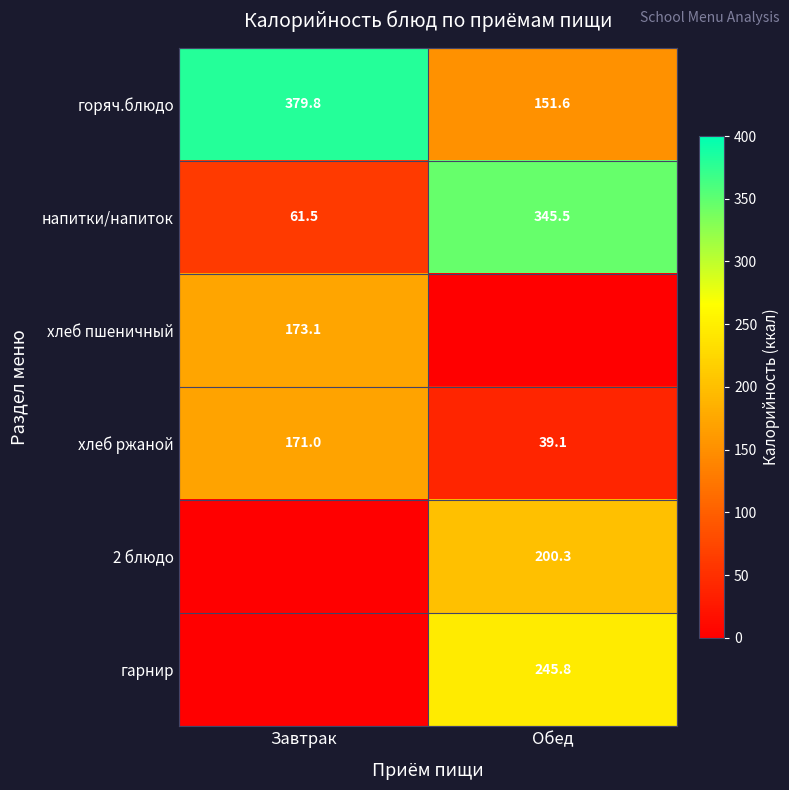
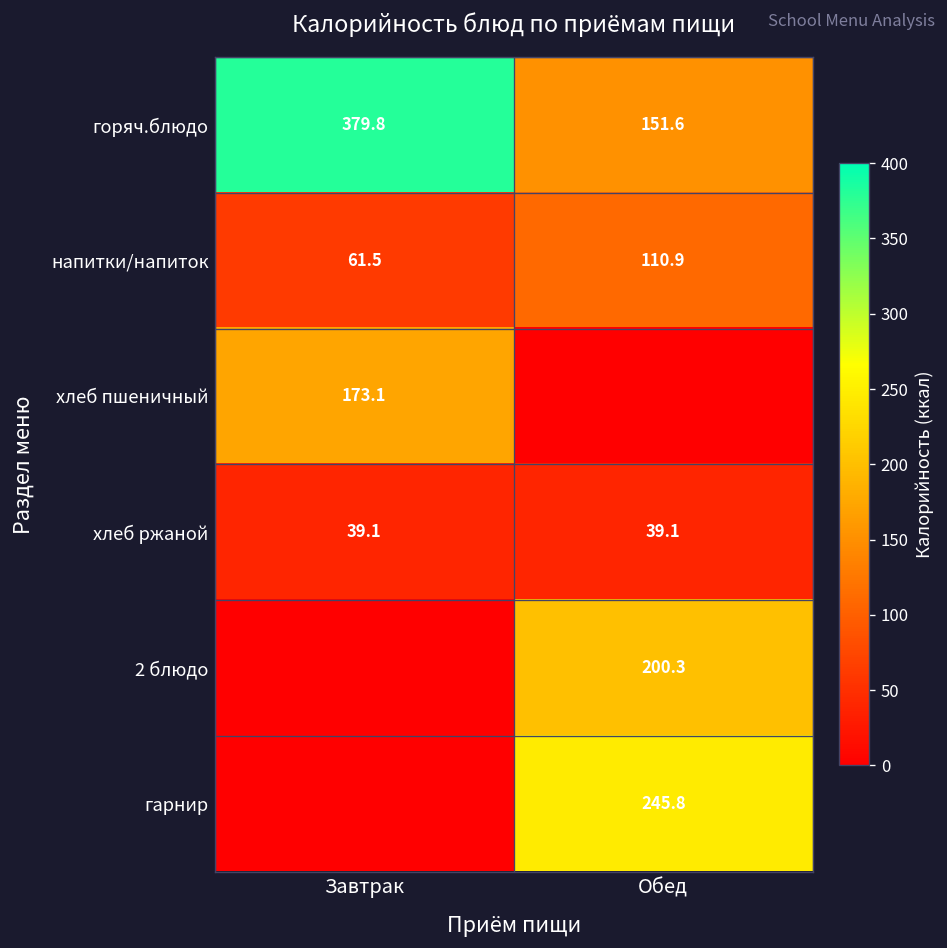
  {
    "горяч.блюдо": {
      "Завтрак": 379.8,
      "Обед": 151.6
    },
    "напитки/напиток": {
      "Завтрак": 61.5,
-     "Обед": 345.5
+     "Обед": 110.9
    },
    "хлеб пшеничный": {
      "Завтрак": 173.1
    },
    "хлеб ржаной": {
-     "Завтрак": 171.0,
+     "Завтрак": 39.1,
      "Обед": 39.1
    },
    "2 блюдо": {
      "Обед": 200.3
    },
    "гарнир": {
      "Обед": 245.8
    }
  }
